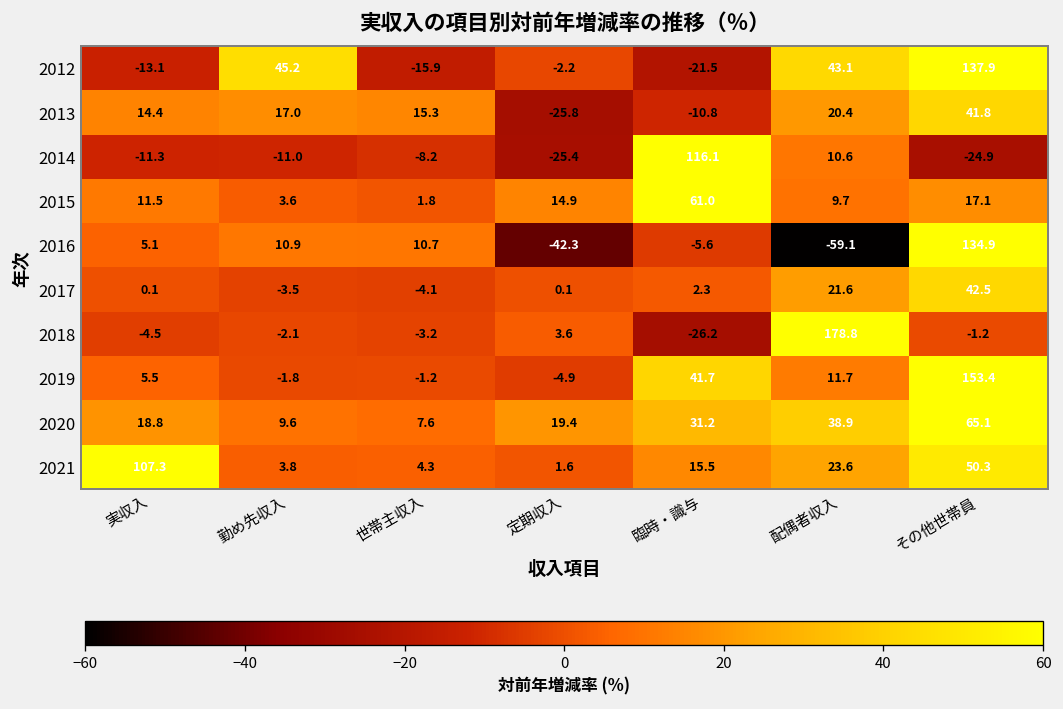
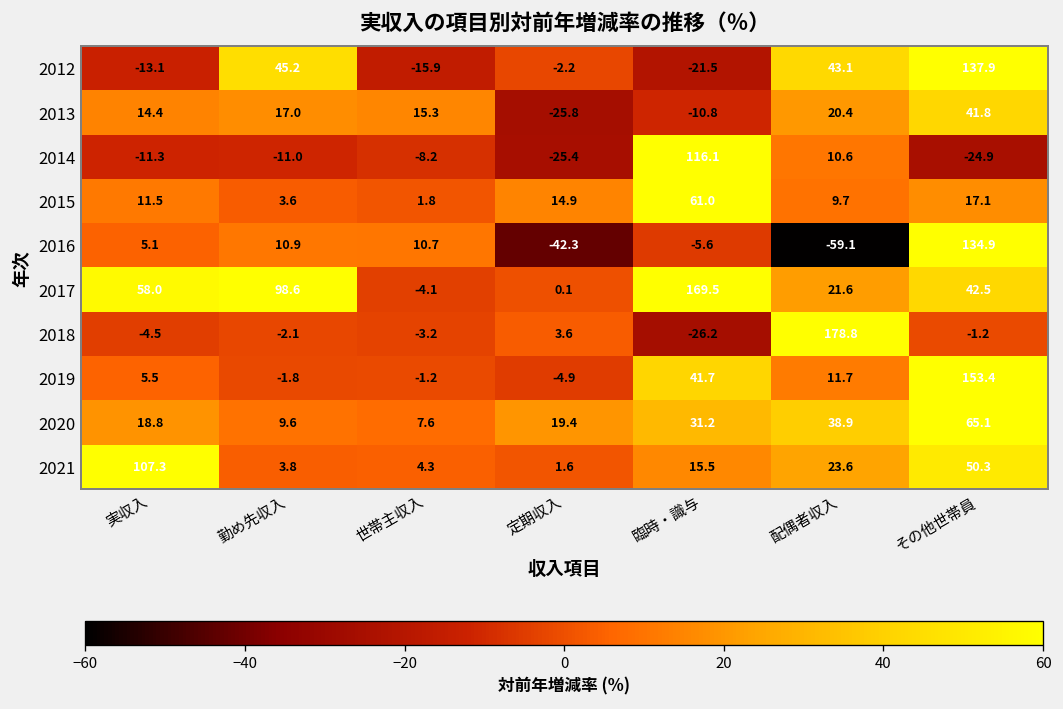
  {
    "2012": {
      "実収入": -13.1,
      "勤め先収入": 45.2,
      "世帯主収入": -15.9,
      "定期収入": -2.2,
      "臨時・識与": -21.5,
      "配偶者収入": 43.1,
      "その他世帯員": 137.9
    },
    "2013": {
      "実収入": 14.4,
      "勤め先収入": 17.0,
      "世帯主収入": 15.3,
      "定期収入": -25.8,
      "臨時・識与": -10.8,
      "配偶者収入": 20.4,
      "その他世帯員": 41.8
    },
    "2014": {
      "実収入": -11.3,
      "勤め先収入": -11.0,
      "世帯主収入": -8.2,
      "定期収入": -25.4,
      "臨時・識与": 116.1,
      "配偶者収入": 10.6,
      "その他世帯員": -24.9
    },
    "2015": {
      "実収入": 11.5,
      "勤め先収入": 3.6,
      "世帯主収入": 1.8,
      "定期収入": 14.9,
      "臨時・識与": 61.0,
      "配偶者収入": 9.7,
      "その他世帯員": 17.1
    },
    "2016": {
      "実収入": 5.1,
      "勤め先収入": 10.9,
      "世帯主収入": 10.7,
      "定期収入": -42.3,
      "臨時・識与": -5.6,
      "配偶者収入": -59.1,
      "その他世帯員": 134.9
    },
    "2017": {
-     "実収入": 0.1,
-     "勤め先収入": -3.5,
+     "実収入": 58.0,
+     "勤め先収入": 98.6,
      "世帯主収入": -4.1,
      "定期収入": 0.1,
-     "臨時・識与": 2.3,
+     "臨時・識与": 169.5,
      "配偶者収入": 21.6,
      "その他世帯員": 42.5
    },
    "2018": {
      "実収入": -4.5,
      "勤め先収入": -2.1,
      "世帯主収入": -3.2,
      "定期収入": 3.6,
      "臨時・識与": -26.2,
      "配偶者収入": 178.8,
      "その他世帯員": -1.2
    },
    "2019": {
      "実収入": 5.5,
      "勤め先収入": -1.8,
      "世帯主収入": -1.2,
      "定期収入": -4.9,
      "臨時・識与": 41.7,
      "配偶者収入": 11.7,
      "その他世帯員": 153.4
    },
    "2020": {
      "実収入": 18.8,
      "勤め先収入": 9.6,
      "世帯主収入": 7.6,
      "定期収入": 19.4,
      "臨時・識与": 31.2,
      "配偶者収入": 38.9,
      "その他世帯員": 65.1
    },
    "2021": {
      "実収入": 107.3,
      "勤め先収入": 3.8,
      "世帯主収入": 4.3,
      "定期収入": 1.6,
      "臨時・識与": 15.5,
      "配偶者収入": 23.6,
      "その他世帯員": 50.3
    }
  }
